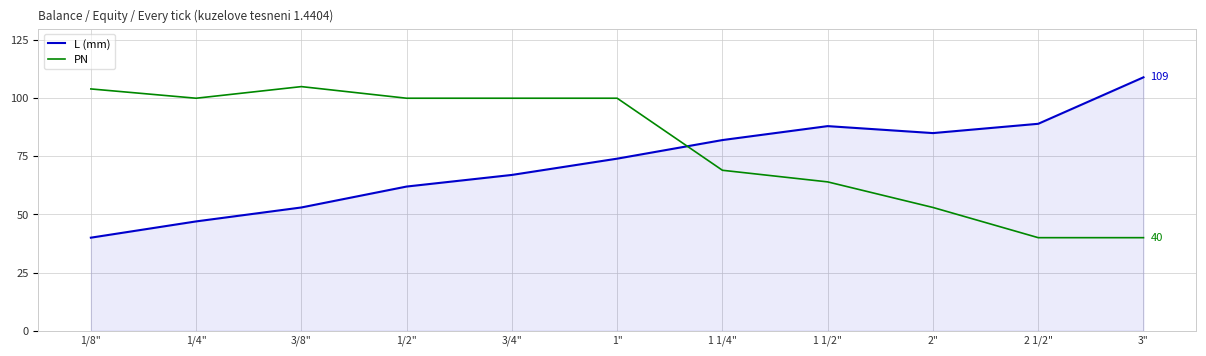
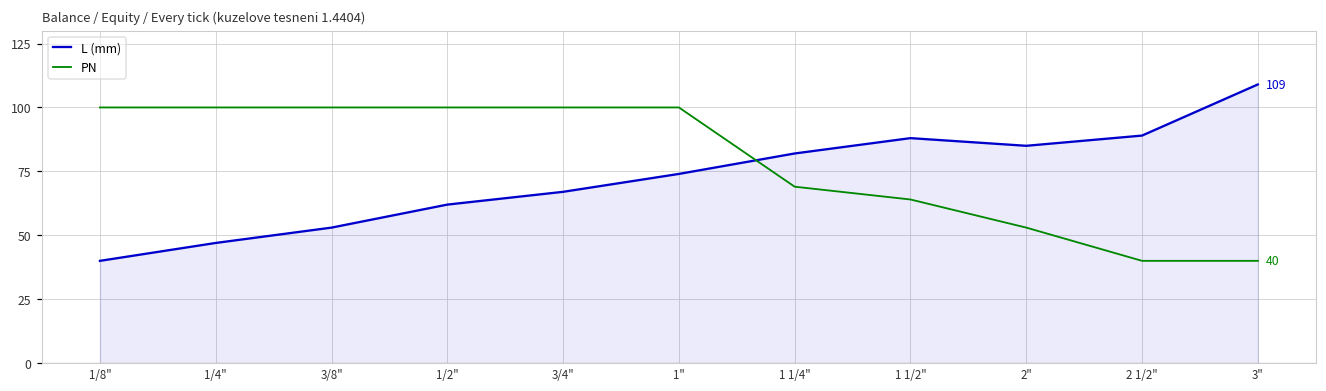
  {
    "L (mm)": {
      "3\"": 109
    },
    "PN": {
-     "1/8\"": 104,
+     "1/8\"": 100,
      "1/4\"": 100,
-     "3/8\"": 105,
+     "3/8\"": 100,
      "1/2\"": 100,
      "3/4\"": 100,
      "1\"": 100,
      "1 1/4\"": 69,
      "1 1/2\"": 64,
      "2\"": 53,
      "2 1/2\"": 40
    }
  }
